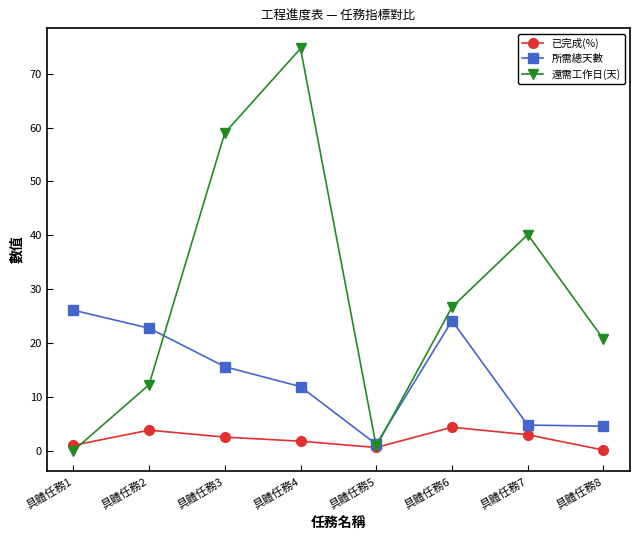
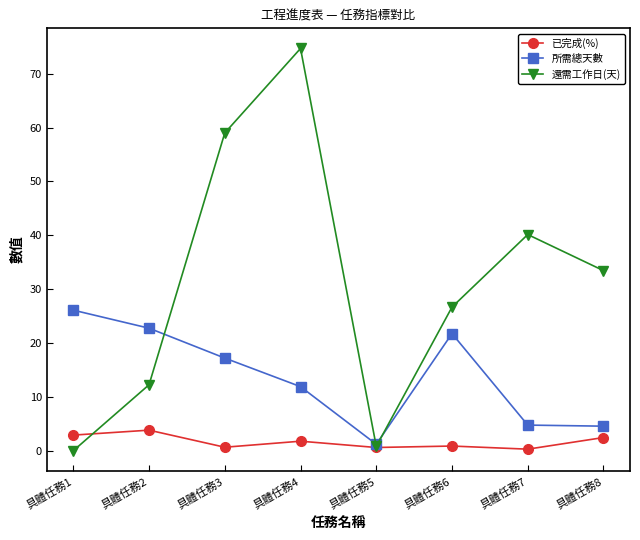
  {
    "已完成(%)": {
-     "具體任務1": 1,
+     "具體任務1": 3,
      "具體任務2": 4,
-     "具體任務3": 3,
+     "具體任務3": 1,
      "具體任務4": 2,
-     "具體任務6": 4,
-     "具體任務7": 3,
-     "具體任務8": 0
+     "具體任務6": 1,
+     "具體任務7": 0,
+     "具體任務8": 2
    },
    "所需總天數": {
      "具體任務1": 26,
      "具體任務2": 23,
-     "具體任務3": 16,
+     "具體任務3": 17,
      "具體任務4": 12,
-     "具體任務6": 24,
+     "具體任務6": 22,
      "具體任務7": 5,
      "具體任務8": 5
    },
    "還需工作日(天)": {
      "具體任務1": 0,
      "具體任務2": 12,
      "具體任務3": 59,
      "具體任務4": 75,
      "具體任務6": 27,
      "具體任務7": 40,
-     "具體任務8": 21
+     "具體任務8": 33
    }
  }
